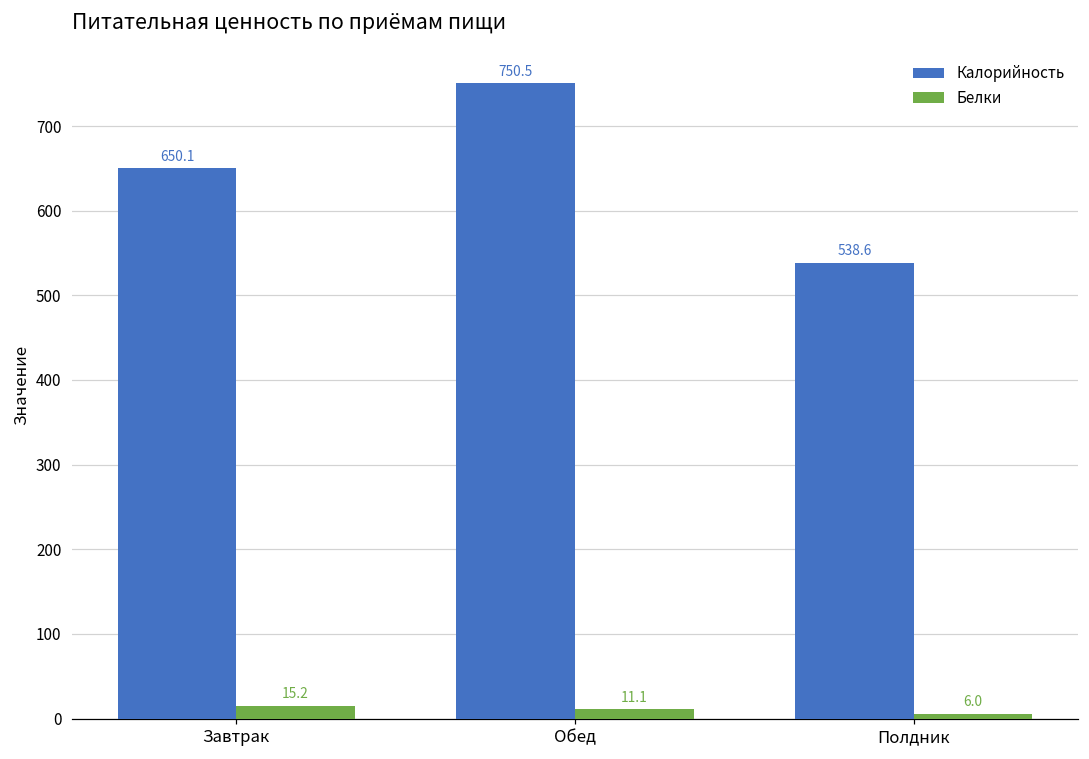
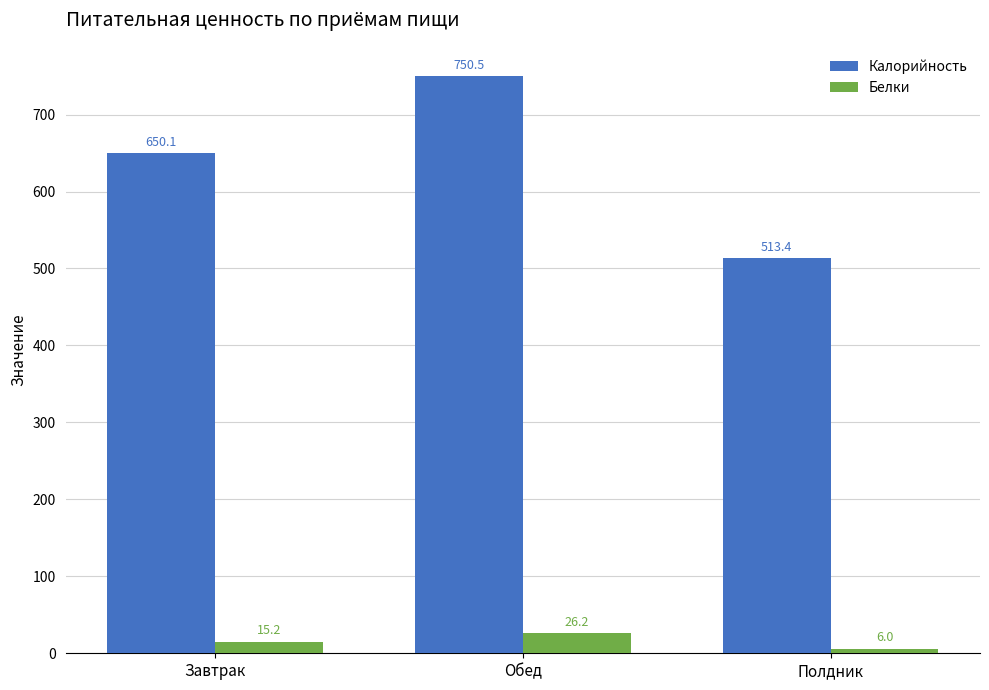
  {
    "Калорийность": {
      "Завтрак": 650.1,
      "Обед": 750.5,
-     "Полдник": 538.6
+     "Полдник": 513.4
    },
    "Белки": {
      "Завтрак": 15.2,
-     "Обед": 11.1,
+     "Обед": 26.2,
      "Полдник": 6.0
    }
  }
